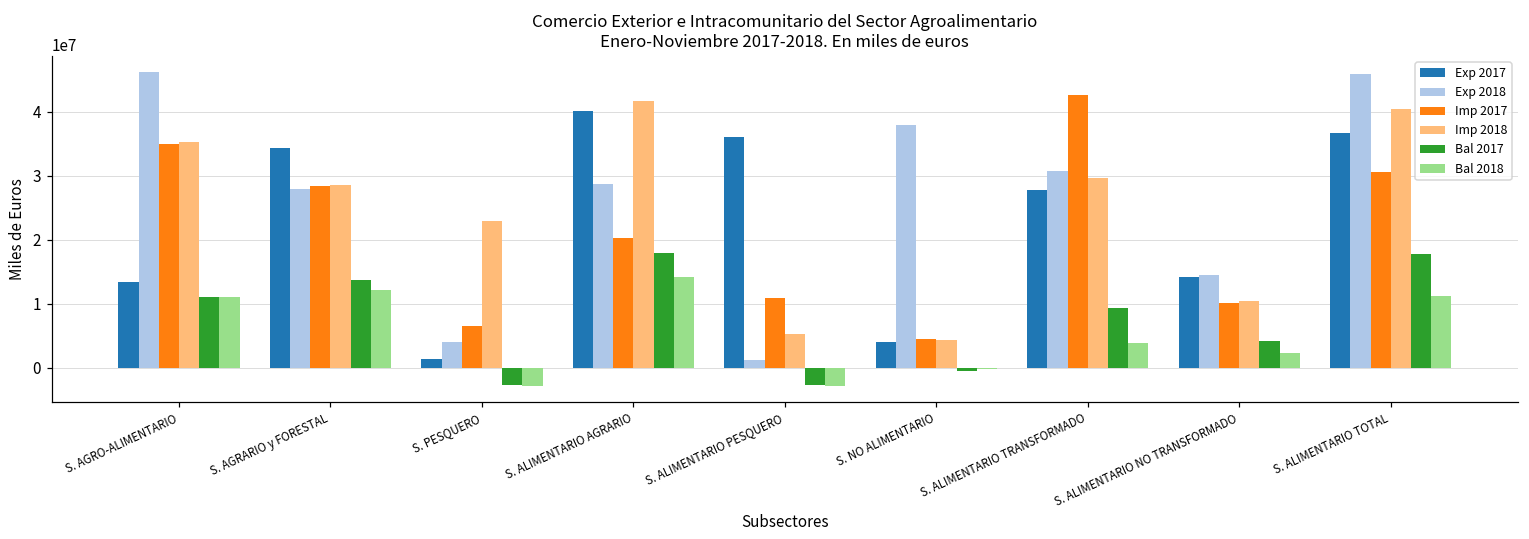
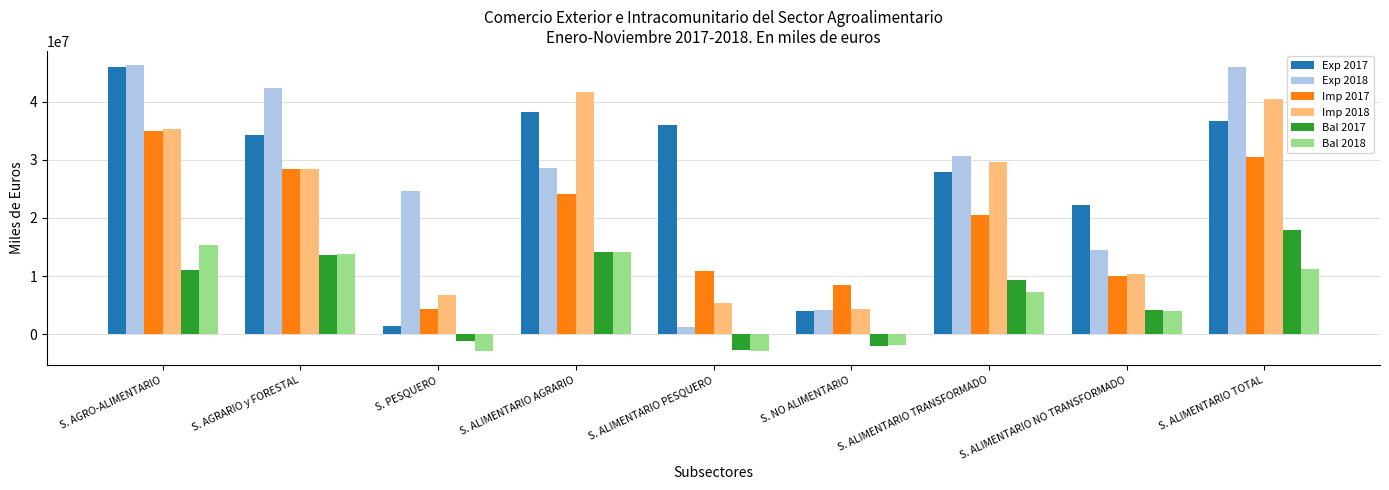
  {
    "Exp 2017": {
-     "S. AGRO-ALIMENTARIO": 13000000,
+     "S. AGRO-ALIMENTARIO": 46000000,
      "S. AGRARIO y FORESTAL": 34000000,
      "S. PESQUERO": 1000000,
-     "S. ALIMENTARIO AGRARIO": 40000000,
+     "S. ALIMENTARIO AGRARIO": 38000000,
      "S. ALIMENTARIO PESQUERO": 36000000,
      "S. NO ALIMENTARIO": 4000000,
      "S. ALIMENTARIO TRANSFORMADO": 28000000,
-     "S. ALIMENTARIO NO TRANSFORMADO": 14000000,
+     "S. ALIMENTARIO NO TRANSFORMADO": 22000000,
      "S. ALIMENTARIO TOTAL": 37000000
    },
    "Exp 2018": {
      "S. AGRO-ALIMENTARIO": 46000000,
-     "S. AGRARIO y FORESTAL": 28000000,
-     "S. PESQUERO": 4000000,
+     "S. AGRARIO y FORESTAL": 42000000,
+     "S. PESQUERO": 25000000,
      "S. ALIMENTARIO AGRARIO": 29000000,
      "S. ALIMENTARIO PESQUERO": 1000000,
-     "S. NO ALIMENTARIO": 38000000,
+     "S. NO ALIMENTARIO": 4000000,
      "S. ALIMENTARIO TRANSFORMADO": 31000000,
      "S. ALIMENTARIO NO TRANSFORMADO": 14000000,
      "S. ALIMENTARIO TOTAL": 46000000
    },
    "Imp 2017": {
      "S. AGRO-ALIMENTARIO": 35000000,
      "S. AGRARIO y FORESTAL": 28000000,
-     "S. PESQUERO": 7000000,
-     "S. ALIMENTARIO AGRARIO": 20000000,
+     "S. PESQUERO": 4000000,
+     "S. ALIMENTARIO AGRARIO": 24000000,
      "S. ALIMENTARIO PESQUERO": 11000000,
-     "S. NO ALIMENTARIO": 4000000,
-     "S. ALIMENTARIO TRANSFORMADO": 43000000,
+     "S. NO ALIMENTARIO": 8000000,
+     "S. ALIMENTARIO TRANSFORMADO": 21000000,
      "S. ALIMENTARIO NO TRANSFORMADO": 10000000,
      "S. ALIMENTARIO TOTAL": 31000000
    },
    "Imp 2018": {
      "S. AGRO-ALIMENTARIO": 35000000,
      "S. AGRARIO y FORESTAL": 28000000,
-     "S. PESQUERO": 23000000,
+     "S. PESQUERO": 7000000,
      "S. ALIMENTARIO AGRARIO": 42000000,
      "S. ALIMENTARIO PESQUERO": 5000000,
      "S. NO ALIMENTARIO": 4000000,
      "S. ALIMENTARIO TRANSFORMADO": 30000000,
      "S. ALIMENTARIO NO TRANSFORMADO": 10000000,
      "S. ALIMENTARIO TOTAL": 40000000
    },
    "Bal 2017": {
      "S. AGRO-ALIMENTARIO": 11000000,
      "S. AGRARIO y FORESTAL": 14000000,
-     "S. PESQUERO": -3000000,
-     "S. ALIMENTARIO AGRARIO": 18000000,
+     "S. PESQUERO": -1000000,
+     "S. ALIMENTARIO AGRARIO": 14000000,
      "S. ALIMENTARIO PESQUERO": -3000000,
-     "S. NO ALIMENTARIO": -1000000,
+     "S. NO ALIMENTARIO": -2000000,
      "S. ALIMENTARIO TRANSFORMADO": 9000000,
      "S. ALIMENTARIO NO TRANSFORMADO": 4000000,
      "S. ALIMENTARIO TOTAL": 18000000
    },
    "Bal 2018": {
-     "S. AGRO-ALIMENTARIO": 11000000,
-     "S. AGRARIO y FORESTAL": 12000000,
+     "S. AGRO-ALIMENTARIO": 15000000,
+     "S. AGRARIO y FORESTAL": 14000000,
      "S. PESQUERO": -3000000,
      "S. ALIMENTARIO AGRARIO": 14000000,
      "S. ALIMENTARIO PESQUERO": -3000000,
-     "S. NO ALIMENTARIO": 0,
-     "S. ALIMENTARIO TRANSFORMADO": 4000000,
-     "S. ALIMENTARIO NO TRANSFORMADO": 2000000,
+     "S. NO ALIMENTARIO": -2000000,
+     "S. ALIMENTARIO TRANSFORMADO": 7000000,
+     "S. ALIMENTARIO NO TRANSFORMADO": 4000000,
      "S. ALIMENTARIO TOTAL": 11000000
    }
  }
